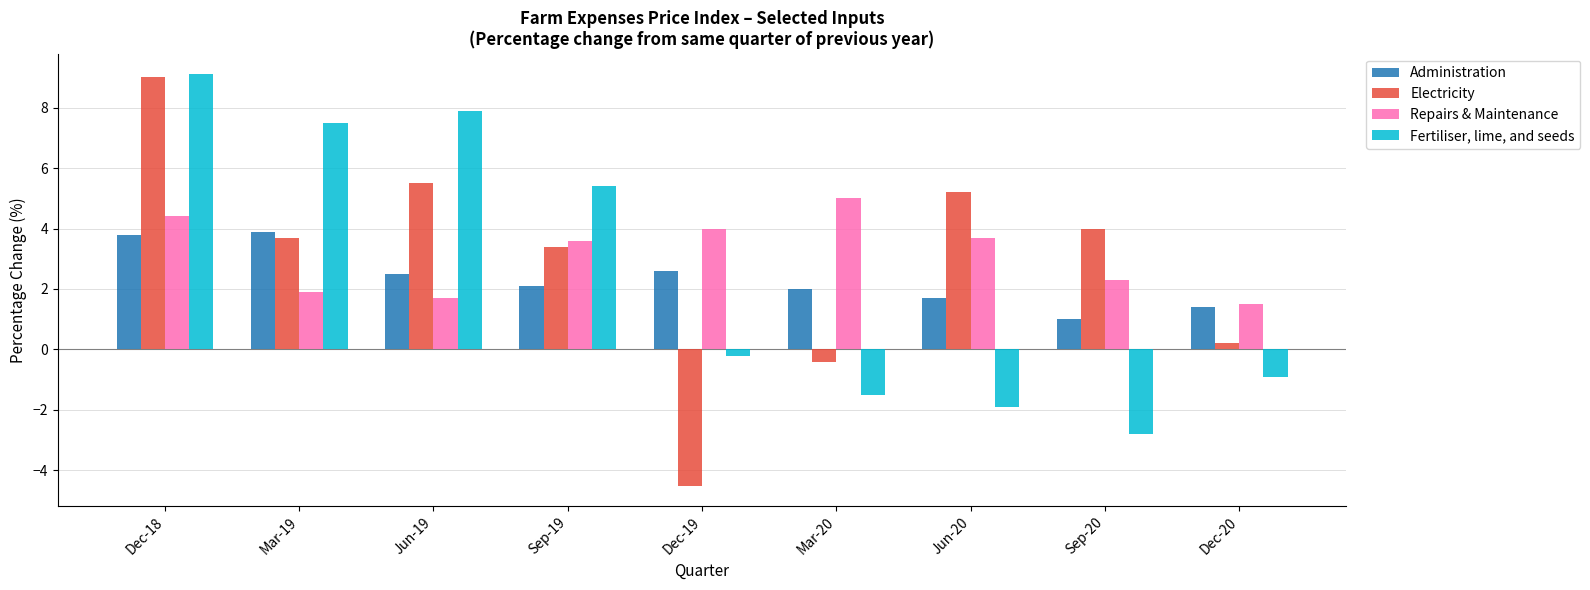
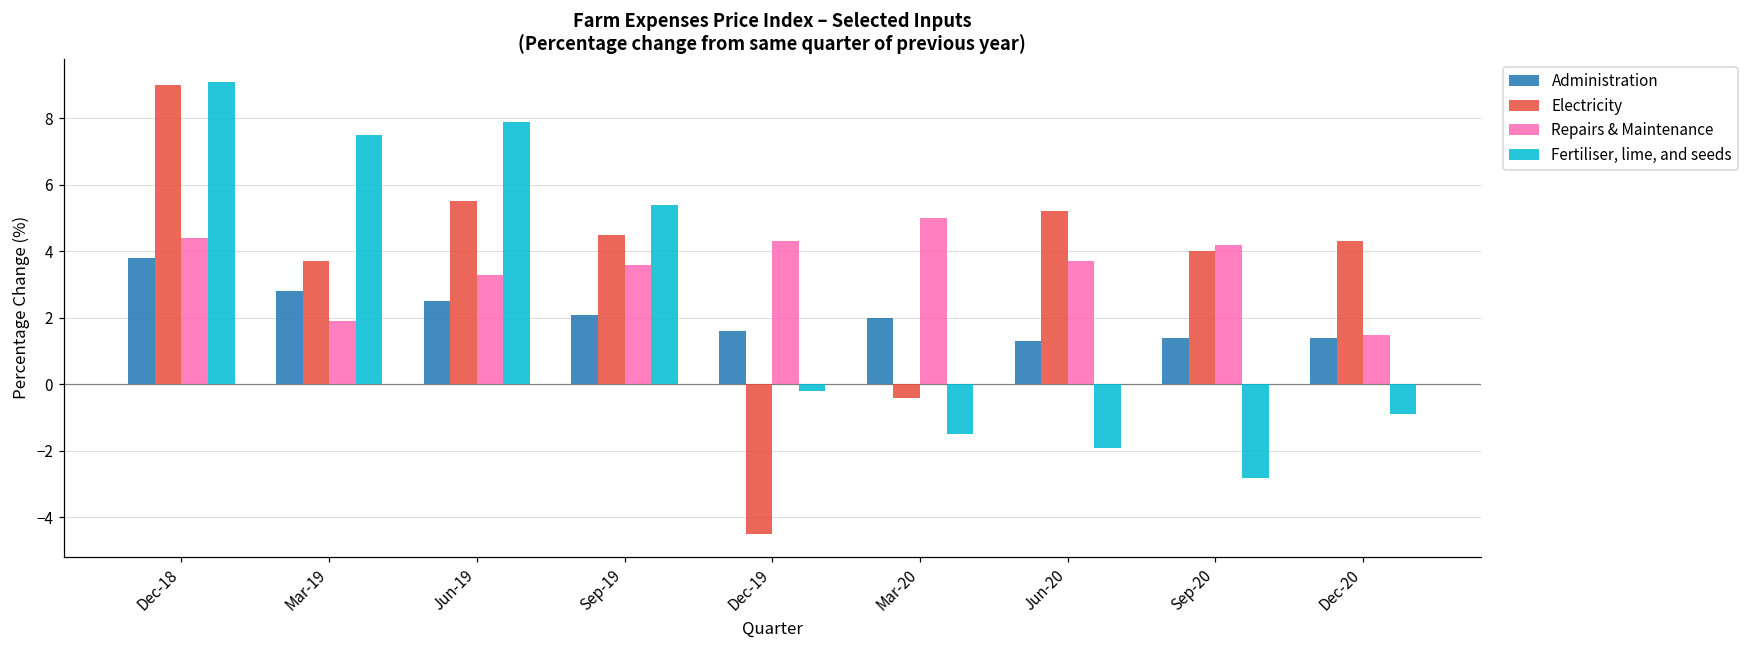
  {
    "Administration": {
      "Dec-18": 3.8,
-     "Mar-19": 3.9,
+     "Mar-19": 2.8,
      "Jun-19": 2.5,
      "Sep-19": 2.1,
-     "Dec-19": 2.6,
+     "Dec-19": 1.6,
      "Mar-20": 2.0,
-     "Jun-20": 1.7,
-     "Sep-20": 1.0,
+     "Jun-20": 1.3,
+     "Sep-20": 1.4,
      "Dec-20": 1.4
    },
    "Electricity": {
      "Dec-18": 9.0,
      "Mar-19": 3.7,
      "Jun-19": 5.5,
-     "Sep-19": 3.4,
+     "Sep-19": 4.5,
      "Dec-19": -4.5,
      "Mar-20": -0.4,
      "Jun-20": 5.2,
      "Sep-20": 4.0,
-     "Dec-20": 0.2
+     "Dec-20": 4.3
    },
    "Repairs & Maintenance": {
      "Dec-18": 4.4,
      "Mar-19": 1.9,
-     "Jun-19": 1.7,
+     "Jun-19": 3.3,
      "Sep-19": 3.6,
-     "Dec-19": 4.0,
+     "Dec-19": 4.3,
      "Mar-20": 5.0,
      "Jun-20": 3.7,
-     "Sep-20": 2.3,
+     "Sep-20": 4.2,
      "Dec-20": 1.5
    },
    "Fertiliser, lime, and seeds": {
      "Dec-18": 9.1,
      "Mar-19": 7.5,
      "Jun-19": 7.9,
      "Sep-19": 5.4,
      "Dec-19": -0.2,
      "Mar-20": -1.5,
      "Jun-20": -1.9,
      "Sep-20": -2.8,
      "Dec-20": -0.9
    }
  }
